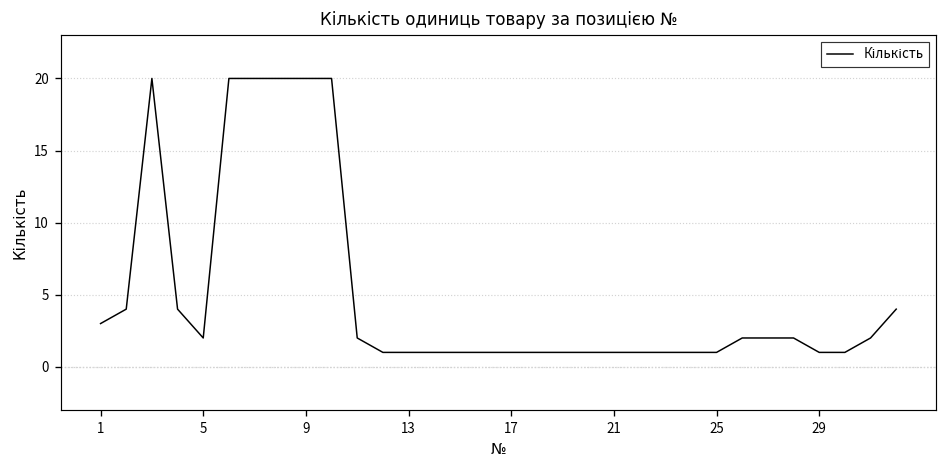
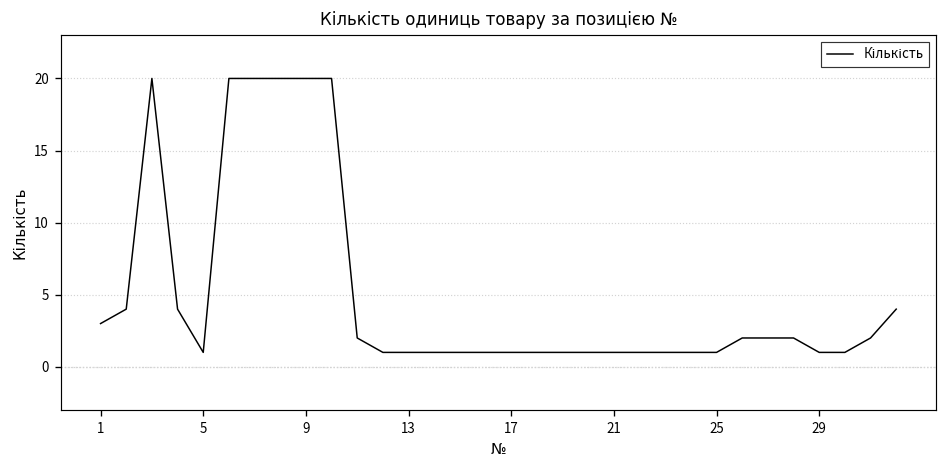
  {
    "1": 3,
-   "5": 2,
+   "5": 1,
    "9": 20,
    "13": 1,
    "17": 1,
    "21": 1,
    "25": 1,
    "29": 1
  }
